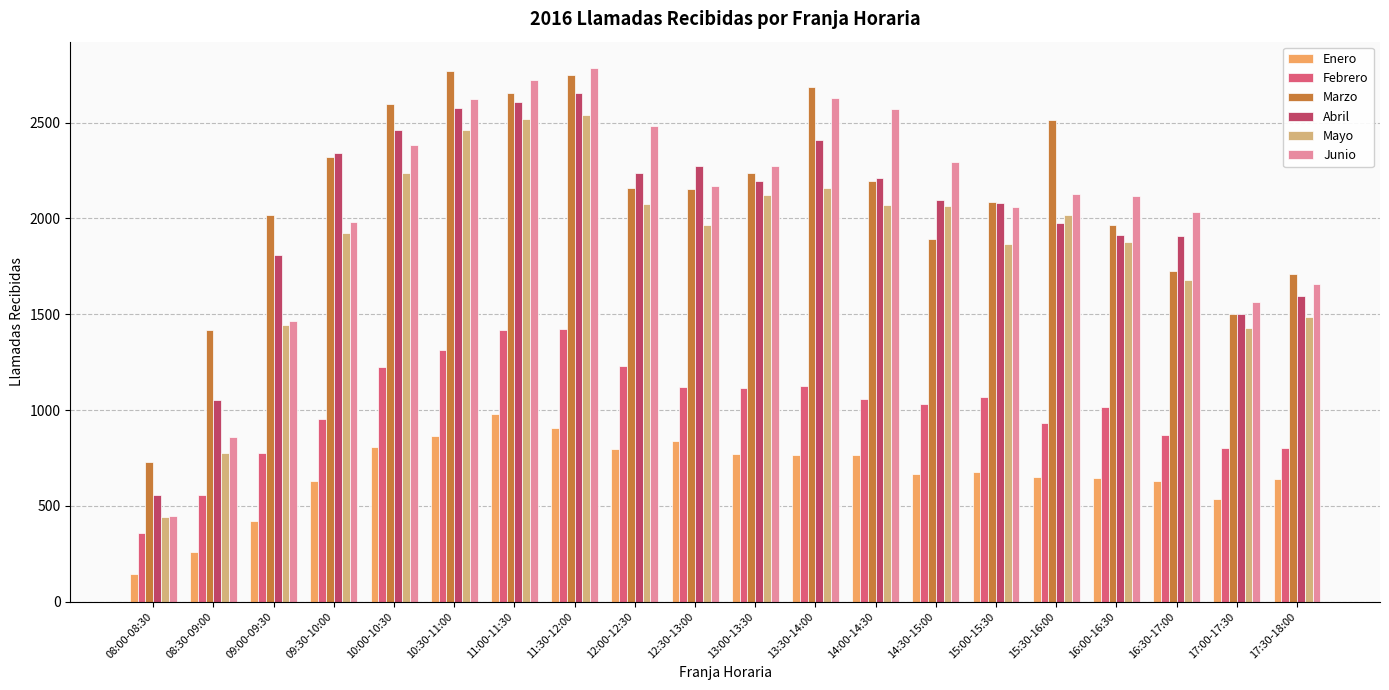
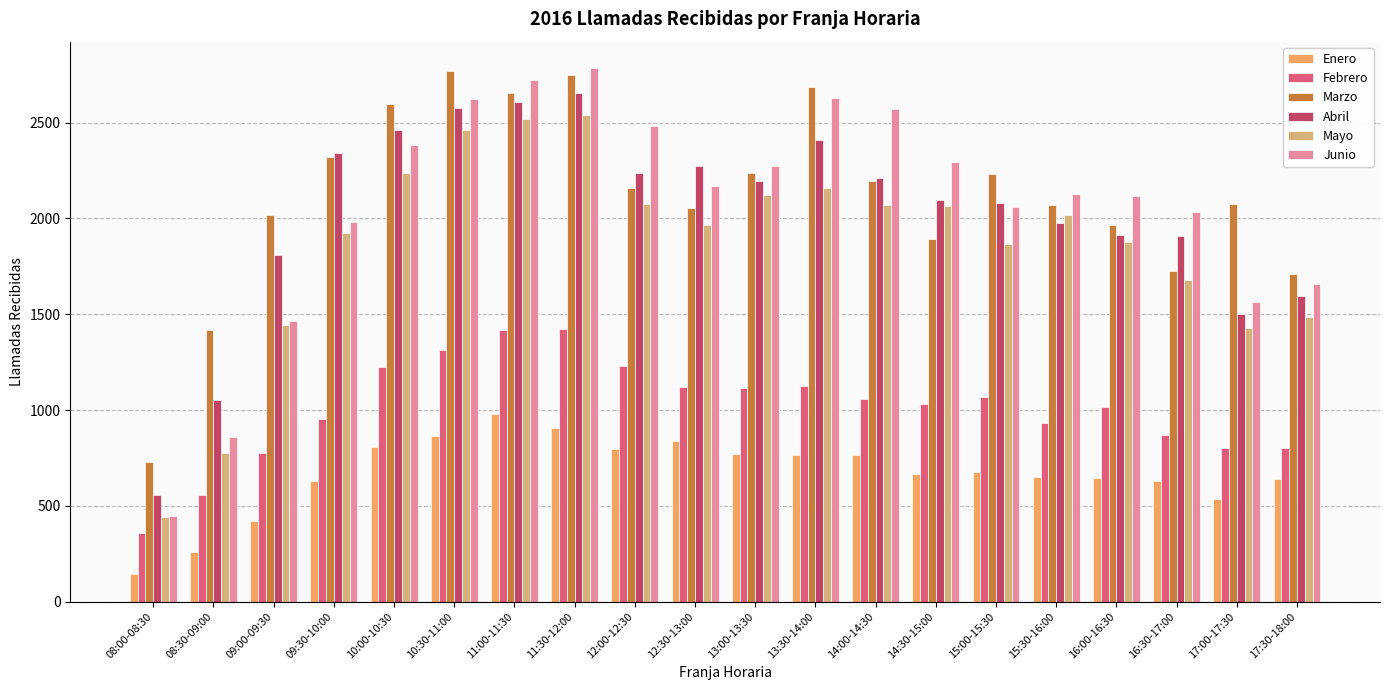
  {
    "Marzo": {
      "08:00-08:30": 730,
      "08:30-09:00": 1420,
      "09:00-09:30": 2020,
      "09:30-10:00": 2320,
      "10:00-10:30": 2600,
      "10:30-11:00": 2770,
      "11:00-11:30": 2660,
      "11:30-12:00": 2750,
      "12:00-12:30": 2160,
-     "12:30-13:00": 2150,
+     "12:30-13:00": 2050,
      "13:00-13:30": 2240,
      "13:30-14:00": 2690,
      "14:00-14:30": 2200,
      "14:30-15:00": 1890,
-     "15:00-15:30": 2090,
-     "15:30-16:00": 2510,
+     "15:00-15:30": 2230,
+     "15:30-16:00": 2070,
      "16:00-16:30": 1970,
      "16:30-17:00": 1720,
-     "17:00-17:30": 1500,
+     "17:00-17:30": 2070,
      "17:30-18:00": 1710
    }
  }
